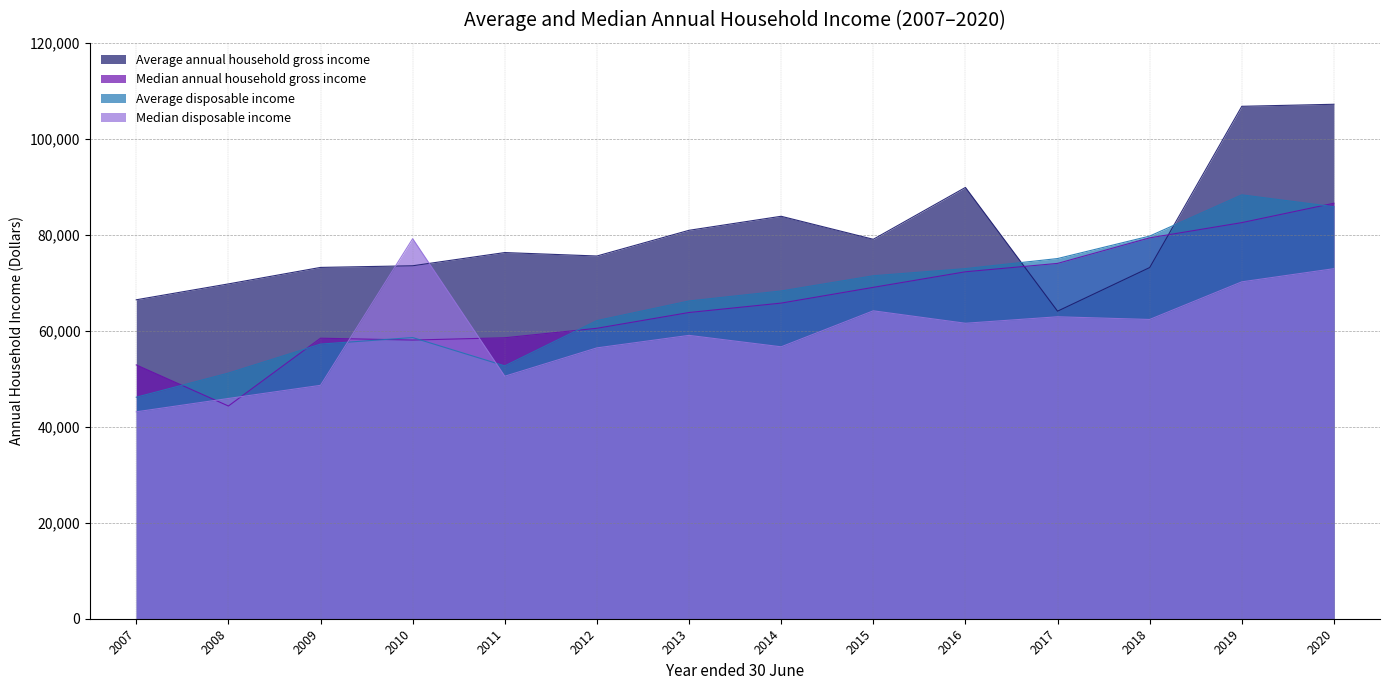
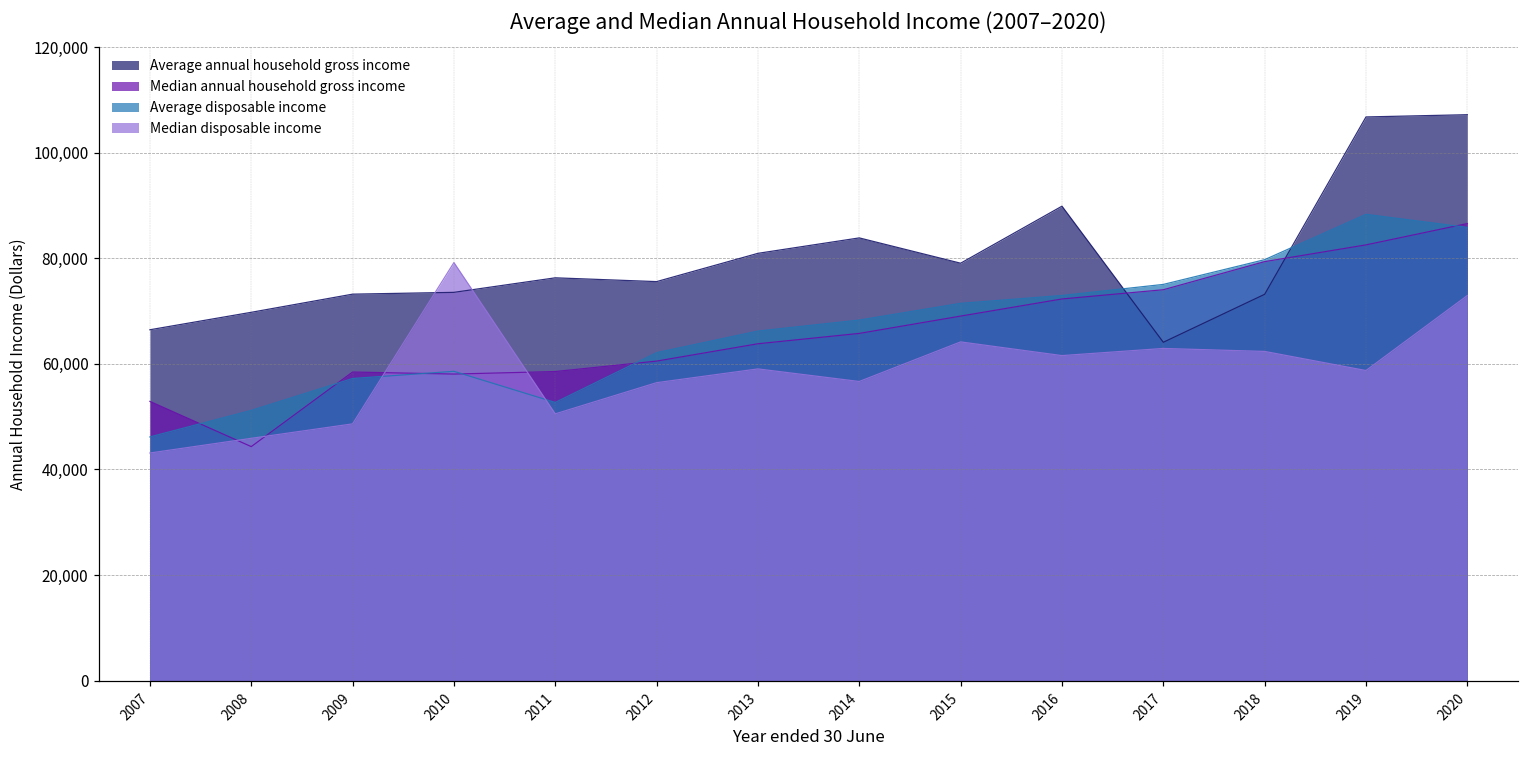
  {
    "Average annual household gross income": {
      "2007": "66,000",
      "2008": "70,000",
      "2009": "73,000",
      "2010": "74,000",
      "2011": "76,000",
      "2012": "76,000",
      "2013": "81,000",
      "2014": "84,000",
      "2015": "79,000",
      "2016": "90,000",
      "2017": "64,000",
      "2018": "73,000",
      "2019": "107,000",
      "2020": "107,000"
    },
    "Median annual household gross income": {
      "2007": "53,000",
      "2008": "44,000",
      "2009": "58,000",
      "2010": "58,000",
      "2011": "59,000",
      "2012": "61,000",
      "2013": "64,000",
      "2014": "66,000",
      "2015": "69,000",
      "2016": "72,000",
      "2017": "74,000",
      "2019": "83,000",
      "2020": "87,000"
    },
    "Average disposable income": {
      "2007": "46,000",
      "2008": "51,000",
      "2009": "57,000",
      "2010": "59,000",
      "2011": "53,000",
      "2012": "62,000",
      "2013": "66,000",
      "2014": "68,000",
      "2015": "71,000",
      "2016": "73,000",
      "2017": "75,000",
      "2019": "88,000",
      "2020": "86,000"
    },
    "Median disposable income": {
      "2007": "43,000",
      "2008": "46,000",
      "2009": "49,000",
      "2010": "79,000",
      "2011": "51,000",
      "2012": "56,000",
      "2013": "59,000",
      "2014": "57,000",
      "2015": "64,000",
      "2016": "62,000",
      "2017": "63,000",
      "2018": "62,000",
-     "2019": "70,000",
+     "2019": "59,000",
      "2020": "73,000"
    }
  }
